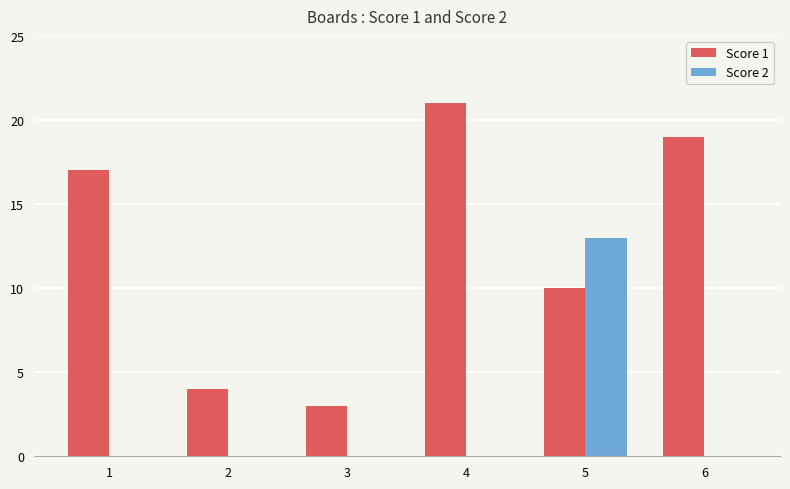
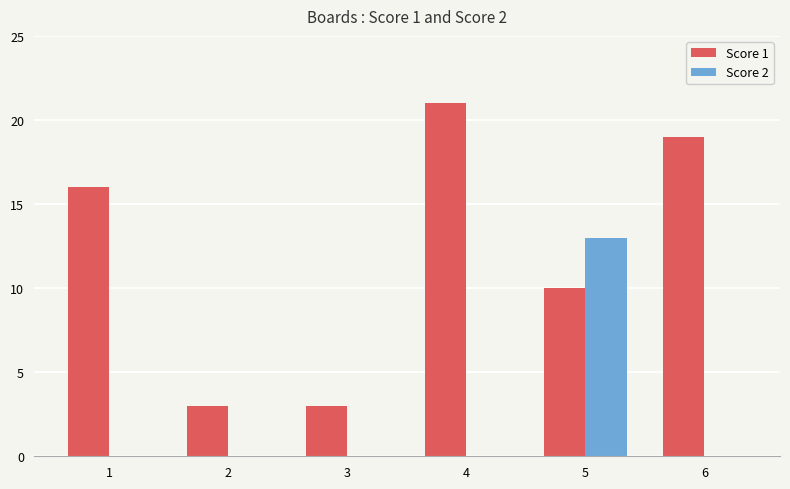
  {
    "Score 1": {
-     "1": 17,
-     "2": 4,
+     "1": 16,
+     "2": 3,
      "3": 3,
      "4": 21,
      "5": 10,
      "6": 19
    },
    "Score 2": {
      "1": 0,
      "2": 0,
      "3": 0,
      "4": 0,
      "5": 13,
      "6": 0
    }
  }
